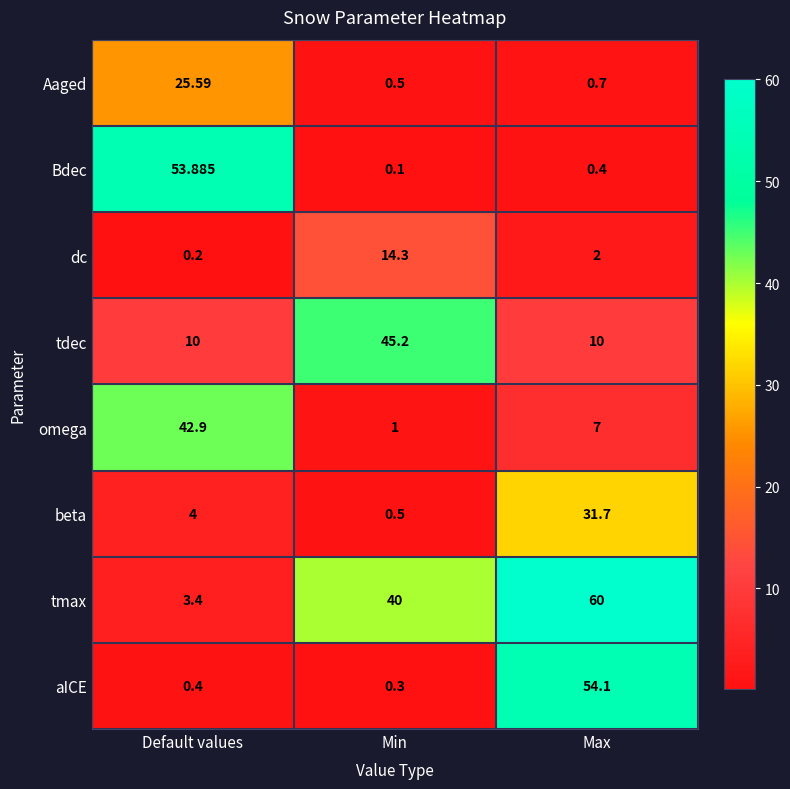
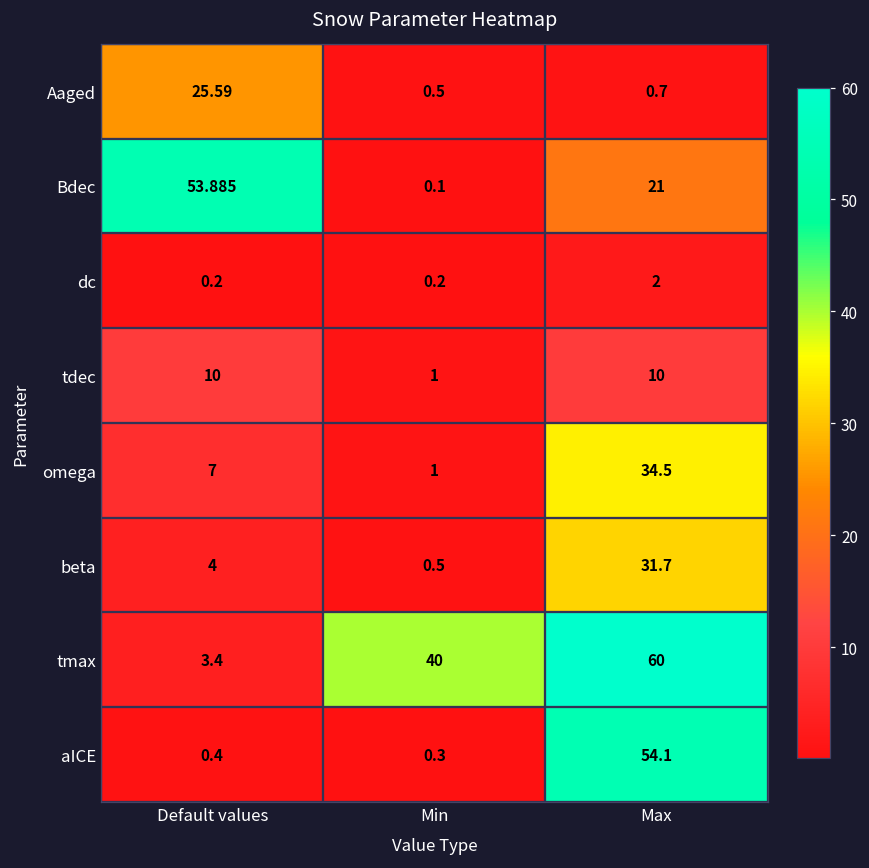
  {
    "Aaged": {
      "Default values": 25.59,
      "Min": 0.5,
      "Max": 0.7
    },
    "Bdec": {
      "Default values": 53.885,
      "Min": 0.1,
-     "Max": 0.4
+     "Max": 21
    },
    "dc": {
      "Default values": 0.2,
-     "Min": 14.3,
+     "Min": 0.2,
      "Max": 2
    },
    "tdec": {
      "Default values": 10,
-     "Min": 45.2,
+     "Min": 1,
      "Max": 10
    },
    "omega": {
-     "Default values": 42.9,
+     "Default values": 7,
      "Min": 1,
-     "Max": 7
+     "Max": 34.5
    },
    "beta": {
      "Default values": 4,
      "Min": 0.5,
      "Max": 31.7
    },
    "tmax": {
      "Default values": 3.4,
      "Min": 40,
      "Max": 60
    },
    "aICE": {
      "Default values": 0.4,
      "Min": 0.3,
      "Max": 54.1
    }
  }
